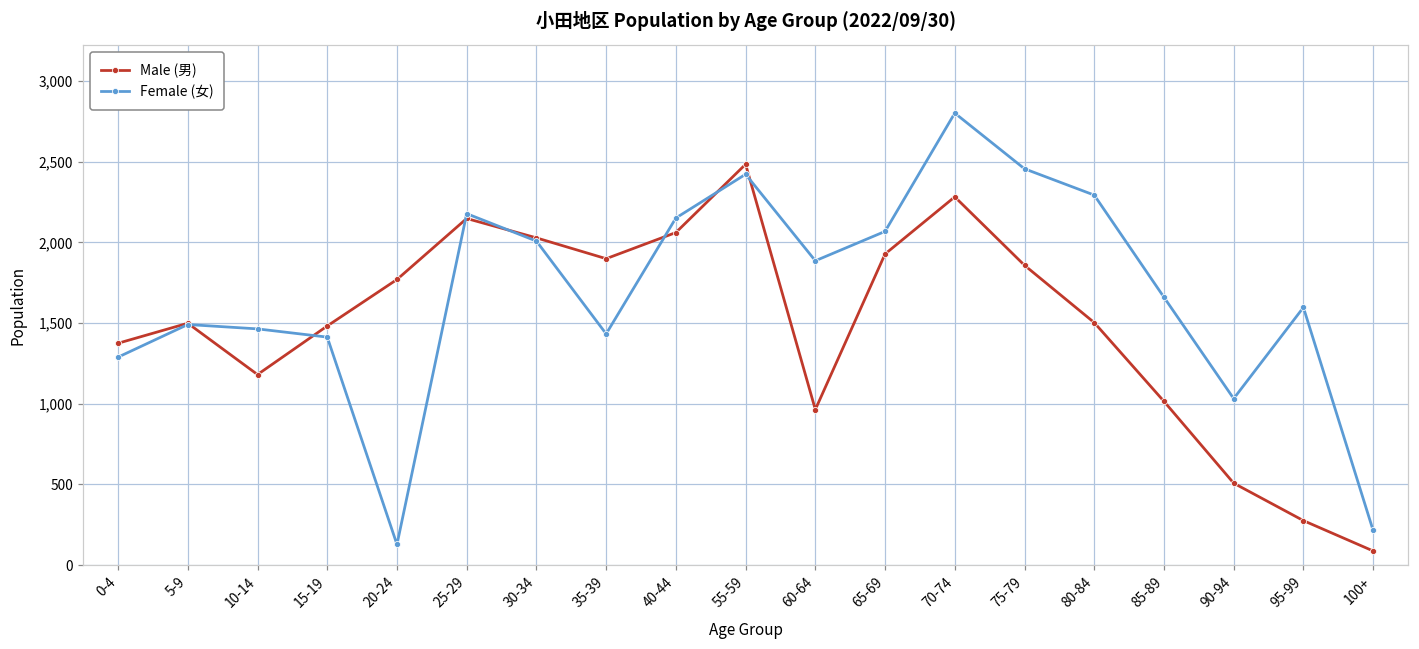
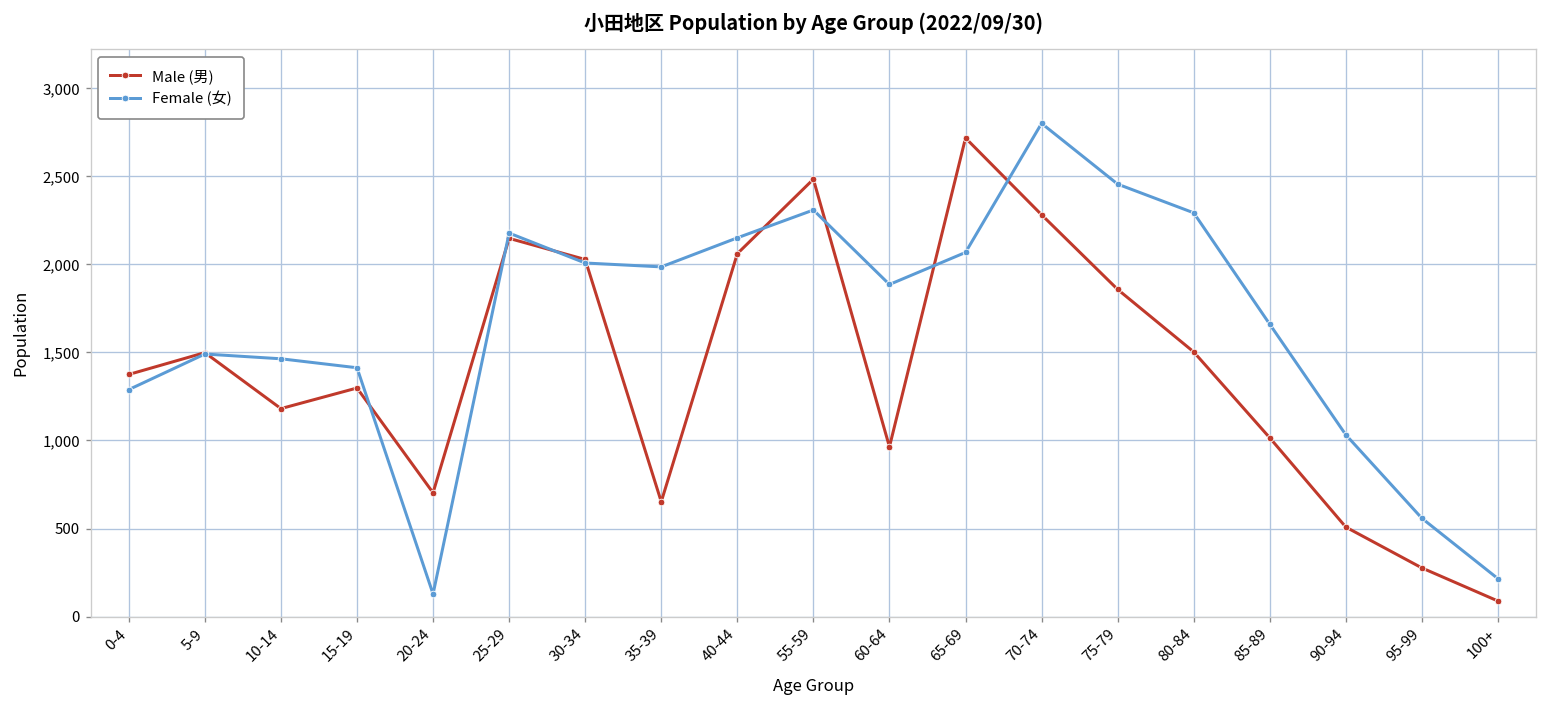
  {
    "Male (男)": {
      "0-4": "1,380",
      "10-14": "1,180",
-     "15-19": "1,480",
-     "20-24": "1,770",
+     "15-19": "1,300",
+     "20-24": "700",
      "25-29": "2,150",
      "30-34": "2,030",
-     "35-39": "1,900",
+     "35-39": "650",
      "40-44": "2,060",
      "55-59": "2,480",
      "60-64": "960",
-     "65-69": "1,930",
+     "65-69": "2,720",
      "70-74": "2,280",
      "75-79": "1,860",
      "80-84": "1,500",
      "85-89": "1,020",
      "90-94": "510",
      "95-99": "280",
      "100+": "90"
    },
    "Female (女)": {
      "0-4": "1,290",
      "10-14": "1,460",
      "15-19": "1,410",
      "20-24": "130",
      "25-29": "2,180",
      "30-34": "2,010",
-     "35-39": "1,430",
+     "35-39": "1,990",
      "40-44": "2,150",
-     "55-59": "2,420",
+     "55-59": "2,310",
      "60-64": "1,890",
      "65-69": "2,070",
      "70-74": "2,800",
      "75-79": "2,460",
      "80-84": "2,290",
      "85-89": "1,660",
      "90-94": "1,030",
-     "95-99": "1,600",
+     "95-99": "560",
      "100+": "220"
    }
  }
